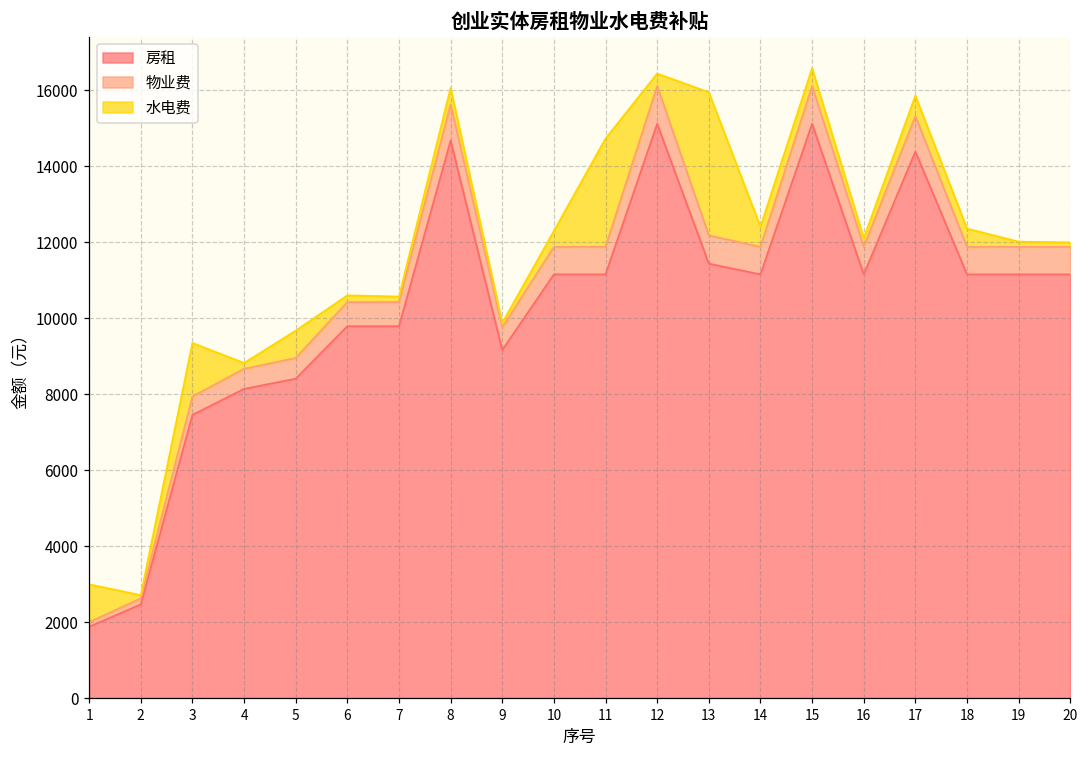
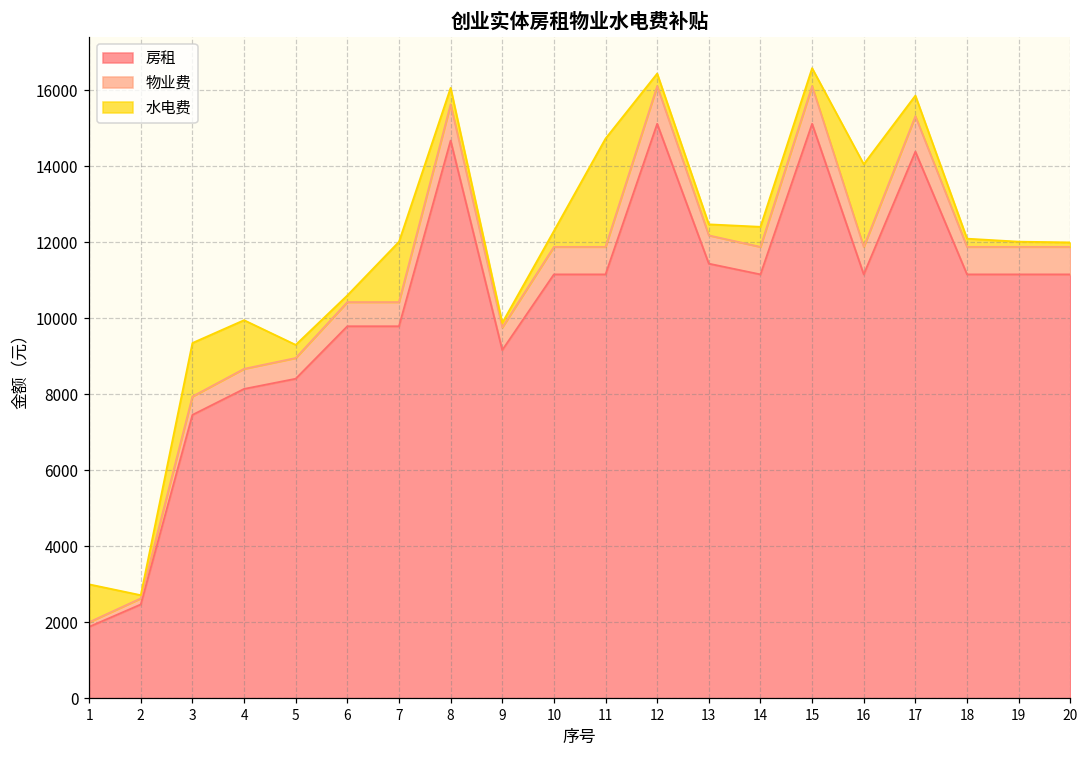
  {
    "水电费": {
      "1": 1000,
      "2": 100,
      "3": 1400,
-     "4": 200,
-     "5": 700,
+     "4": 1300,
+     "5": 300,
      "6": 200,
-     "7": 100,
+     "7": 1600,
      "8": 400,
      "9": 100,
      "10": 400,
      "11": 2900,
      "12": 300,
-     "13": 3800,
+     "13": 300,
      "14": 500,
      "15": 500,
-     "16": 200,
+     "16": 2200,
      "17": 500,
-     "18": 500,
+     "18": 200,
      "19": 100,
      "20": 100
    }
  }
